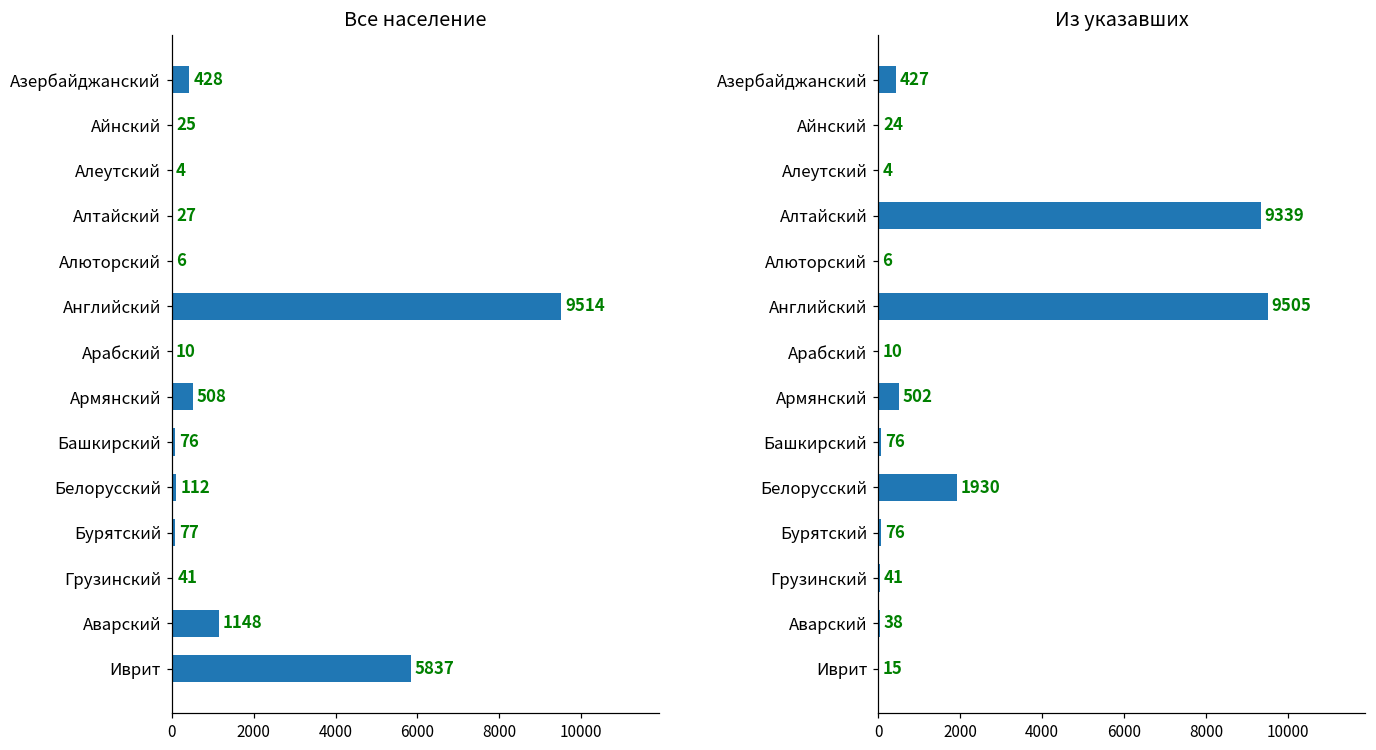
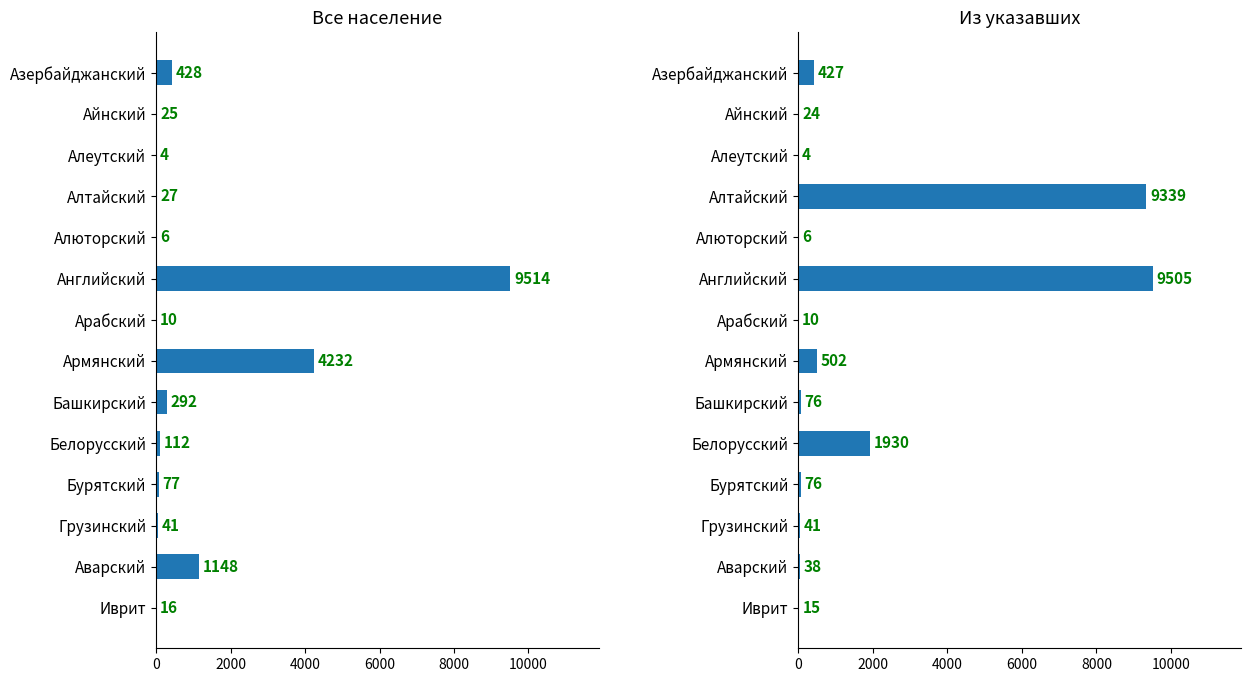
  {
    "Все население": {
      "Азербайджанский": 428,
      "Айнский": 25,
      "Алеутский": 4,
      "Алтайский": 27,
      "Алюторский": 6,
      "Английский": 9514,
      "Арабский": 10,
-     "Армянский": 508,
-     "Башкирский": 76,
+     "Армянский": 4232,
+     "Башкирский": 292,
      "Белорусский": 112,
      "Бурятский": 77,
      "Грузинский": 41,
      "Аварский": 1148,
-     "Иврит": 5837
+     "Иврит": 16
    },
    "Из указавших": {
      "Азербайджанский": 427,
      "Айнский": 24,
      "Алеутский": 4,
      "Алтайский": 9339,
      "Алюторский": 6,
      "Английский": 9505,
      "Арабский": 10,
      "Армянский": 502,
      "Башкирский": 76,
      "Белорусский": 1930,
      "Бурятский": 76,
      "Грузинский": 41,
      "Аварский": 38,
      "Иврит": 15
    }
  }
